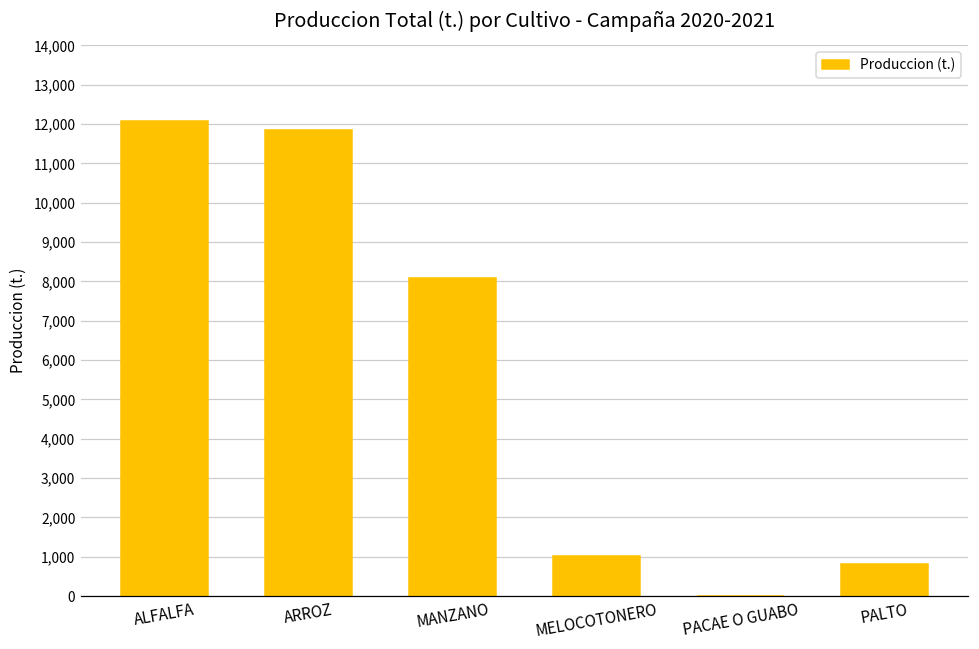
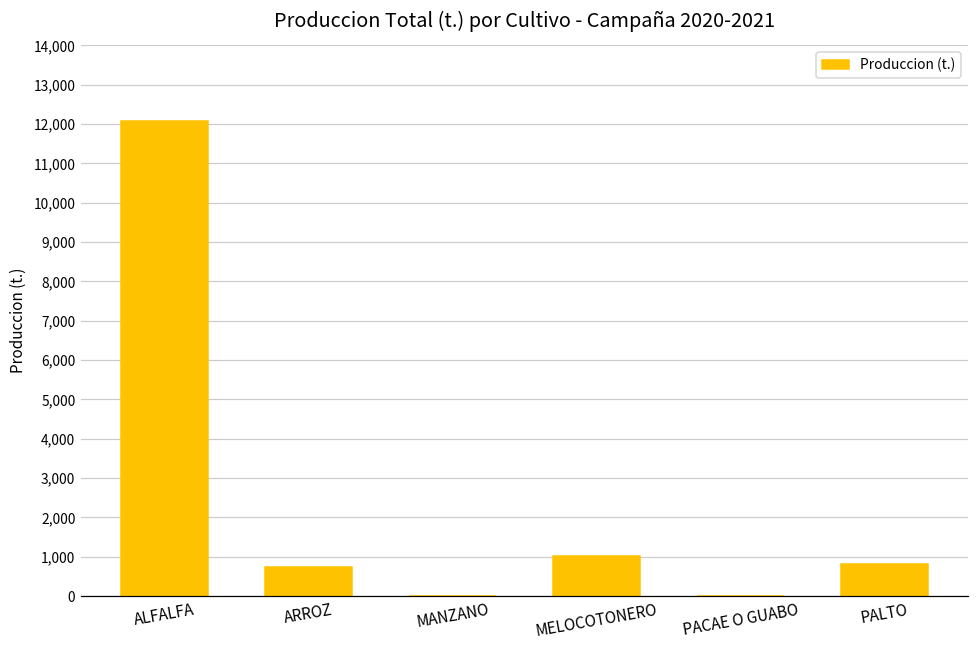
  {
    "ALFALFA": "12,100",
-   "ARROZ": "11,900",
-   "MANZANO": "8,100",
+   "ARROZ": "700",
+   "MANZANO": "0",
    "MELOCOTONERO": "1,000",
    "PALTO": "800"
  }
